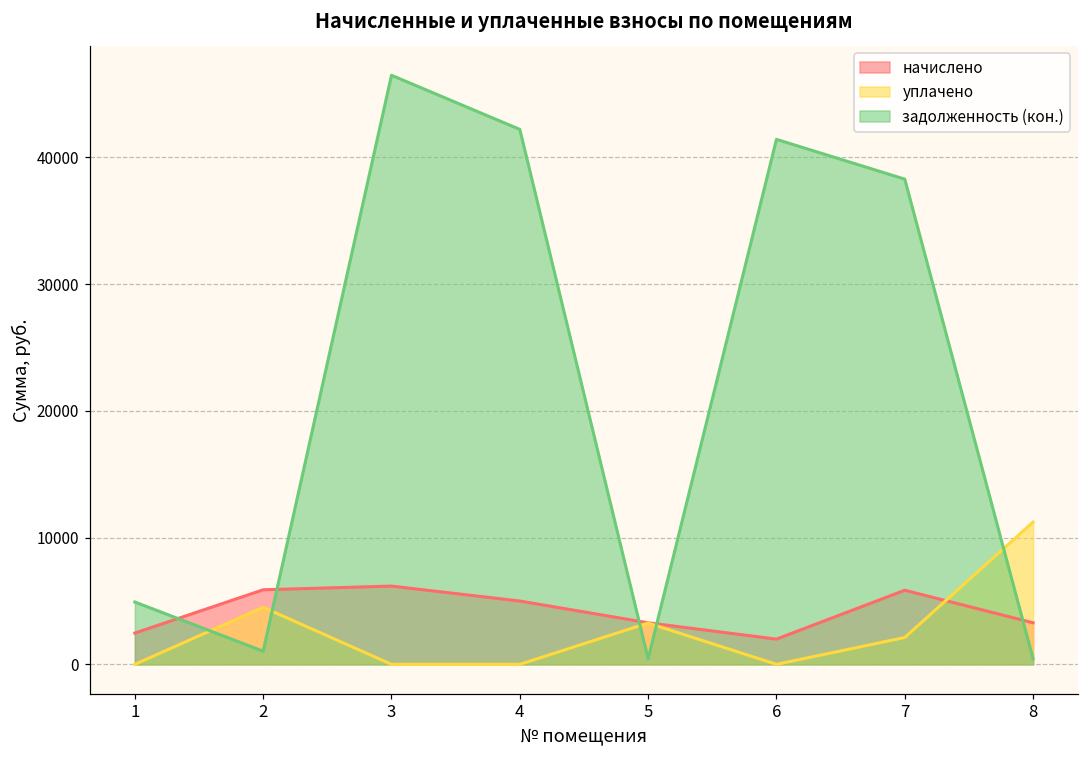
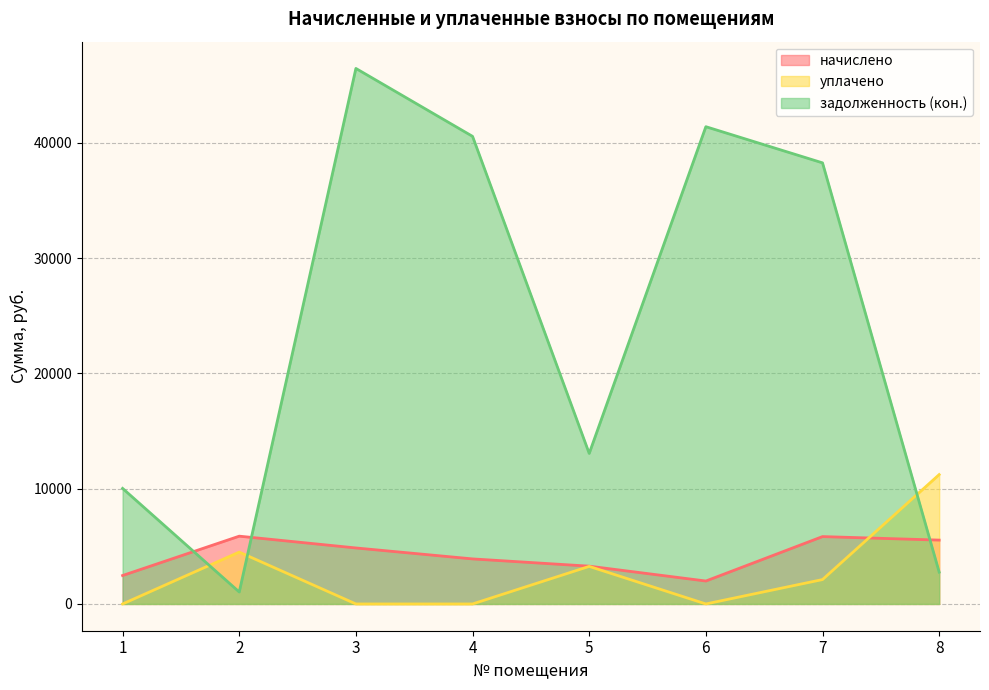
  {
    "начислено": {
      "1": 2500,
      "2": 5900,
-     "3": 6200,
-     "4": 5000,
+     "3": 4900,
+     "4": 3900,
      "6": 2000,
      "7": 5800,
-     "8": 3300
+     "8": 5500
    },
    "уплачено": {
      "1": 0,
      "2": 4500,
      "3": 0,
      "4": 0,
      "6": 0,
      "7": 2100,
      "8": 11200
    },
    "задолженность (кон.)": {
-     "1": 4900,
+     "1": 10000,
      "2": 1000,
      "3": 46500,
-     "4": 42200,
-     "5": 400,
+     "4": 40600,
+     "5": 13100,
      "6": 41400,
      "7": 38300,
-     "8": 400
+     "8": 2800
    }
  }
